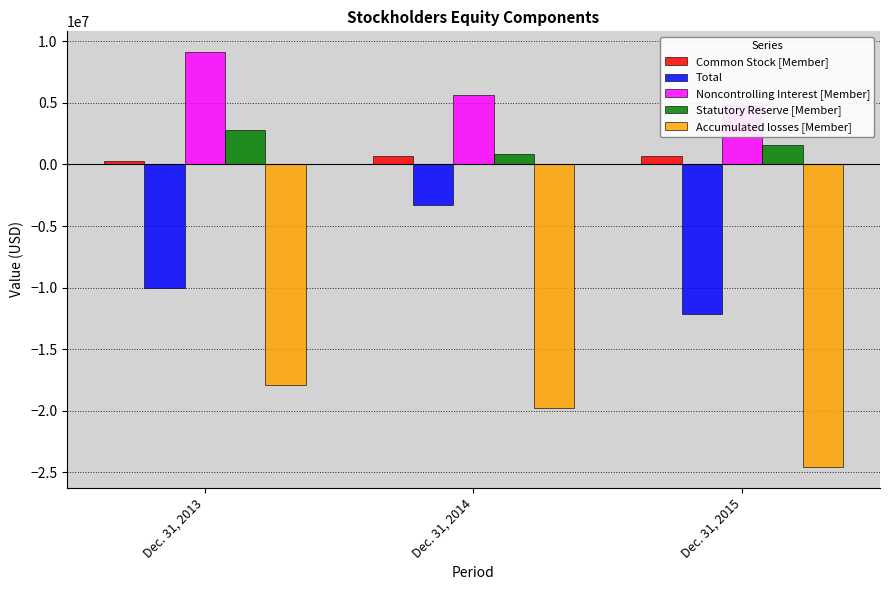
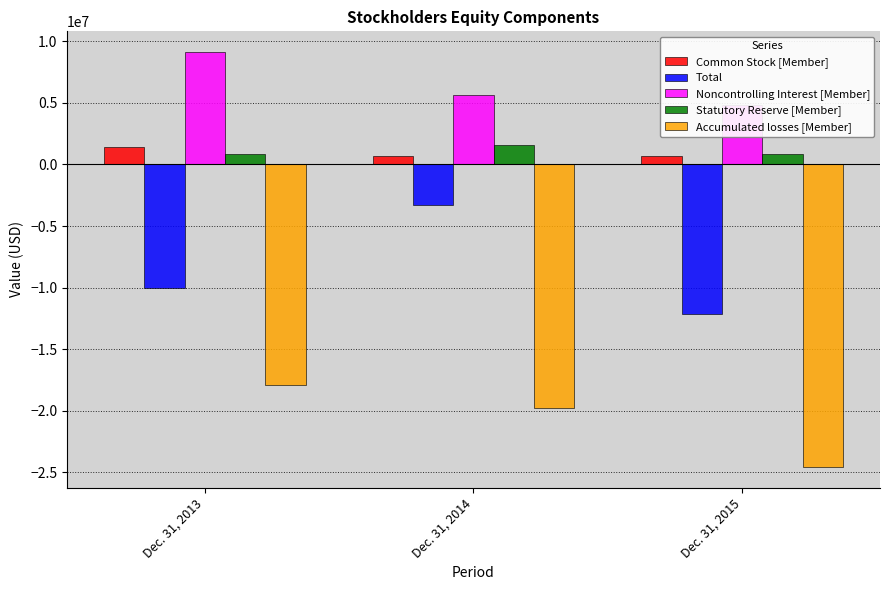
  {
    "Common Stock [Member]": {
-     "Dec. 31, 2013": 300000,
+     "Dec. 31, 2013": 1400000,
      "Dec. 31, 2014": 700000,
      "Dec. 31, 2015": 700000
    },
    "Total": {
      "Dec. 31, 2013": -10000000,
      "Dec. 31, 2014": -3300000,
      "Dec. 31, 2015": -12100000
    },
    "Noncontrolling Interest [Member]": {
      "Dec. 31, 2013": 9100000,
      "Dec. 31, 2014": 5600000
    },
    "Statutory Reserve [Member]": {
-     "Dec. 31, 2013": 2800000,
-     "Dec. 31, 2014": 800000,
-     "Dec. 31, 2015": 1600000
+     "Dec. 31, 2013": 800000,
+     "Dec. 31, 2014": 1600000,
+     "Dec. 31, 2015": 900000
    },
    "Accumulated losses [Member]": {
      "Dec. 31, 2013": -17900000,
      "Dec. 31, 2014": -19800000,
      "Dec. 31, 2015": -24500000
    }
  }
